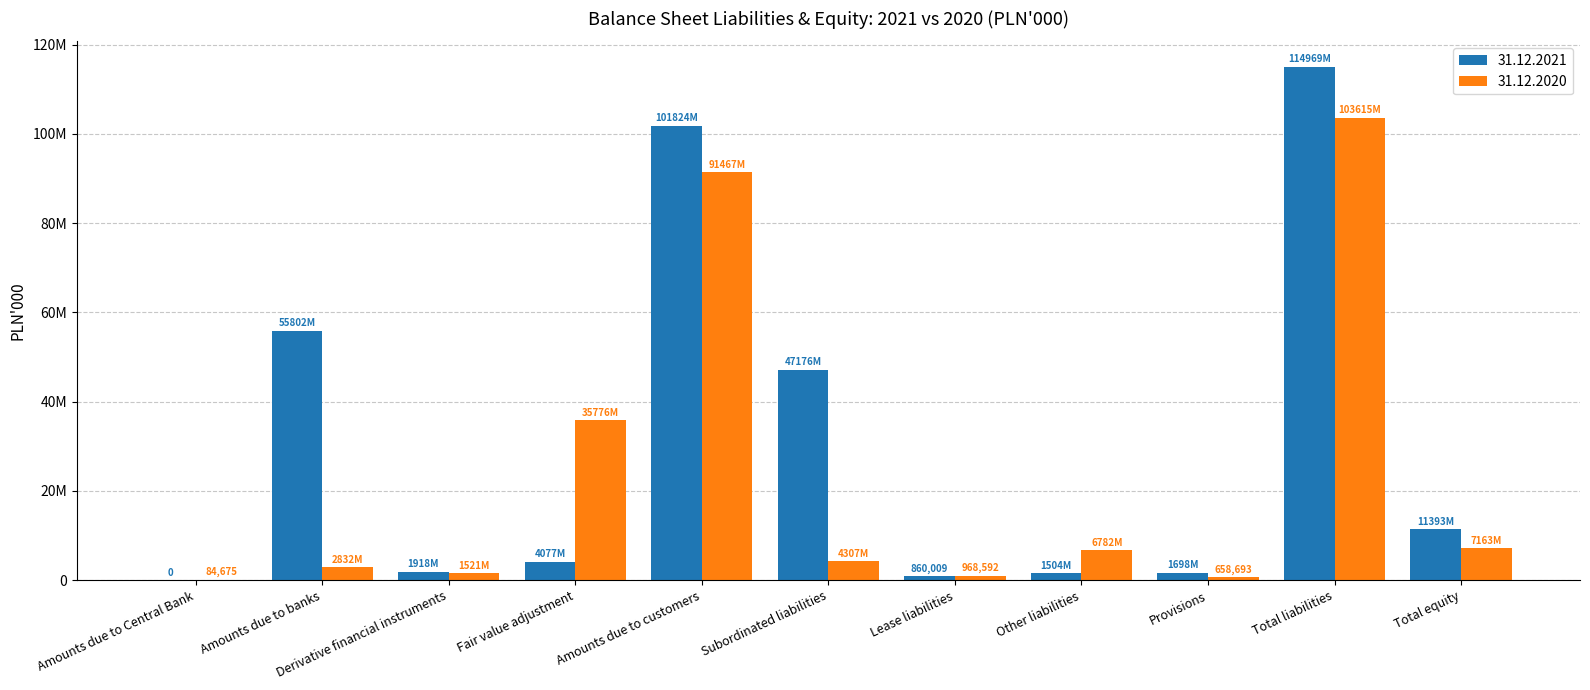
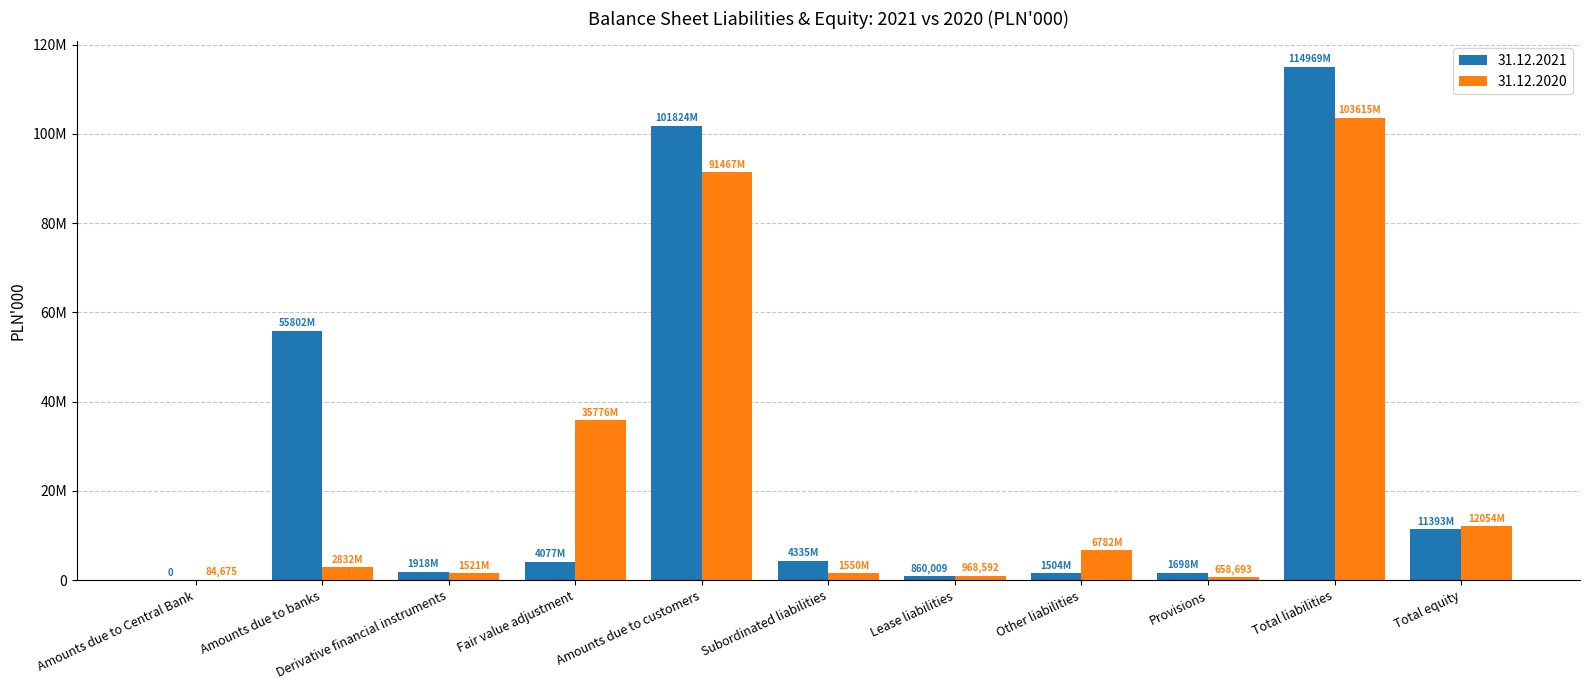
  {
    "31.12.2021": {
      "Amounts due to Central Bank": "0",
      "Amounts due to banks": "55802M",
      "Derivative financial instruments": "1918M",
      "Fair value adjustment": "4077M",
      "Amounts due to customers": "101824M",
-     "Subordinated liabilities": "47176M",
+     "Subordinated liabilities": "4335M",
      "Lease liabilities": "860,009",
      "Other liabilities": "1504M",
      "Provisions": "1698M",
      "Total liabilities": "114969M",
      "Total equity": "11393M"
    },
    "31.12.2020": {
      "Amounts due to Central Bank": "84,675",
      "Amounts due to banks": "2832M",
      "Derivative financial instruments": "1521M",
      "Fair value adjustment": "35776M",
      "Amounts due to customers": "91467M",
-     "Subordinated liabilities": "4307M",
+     "Subordinated liabilities": "1550M",
      "Lease liabilities": "968,592",
      "Other liabilities": "6782M",
      "Provisions": "658,693",
      "Total liabilities": "103615M",
-     "Total equity": "7163M"
+     "Total equity": "12054M"
    }
  }
